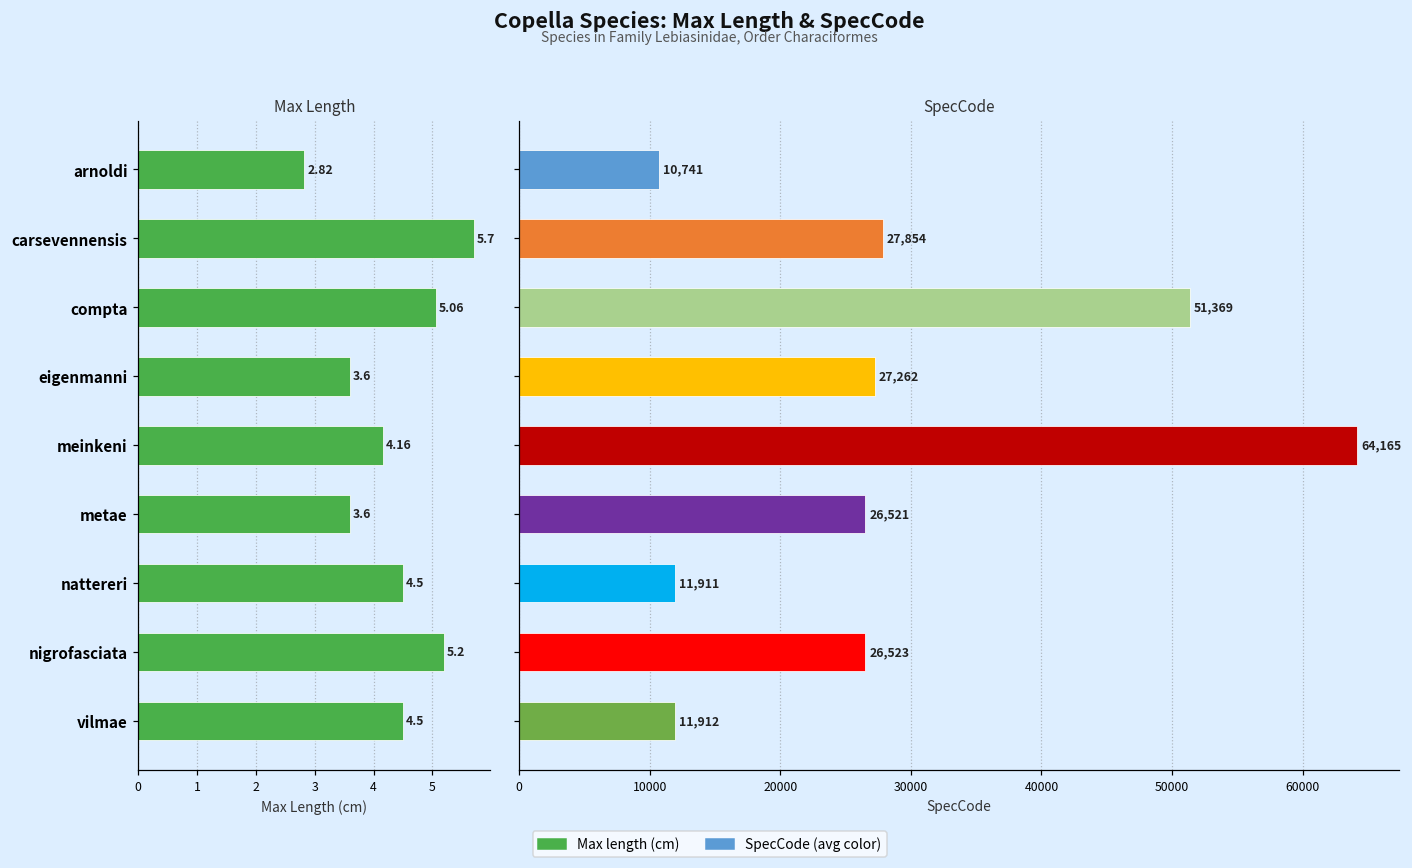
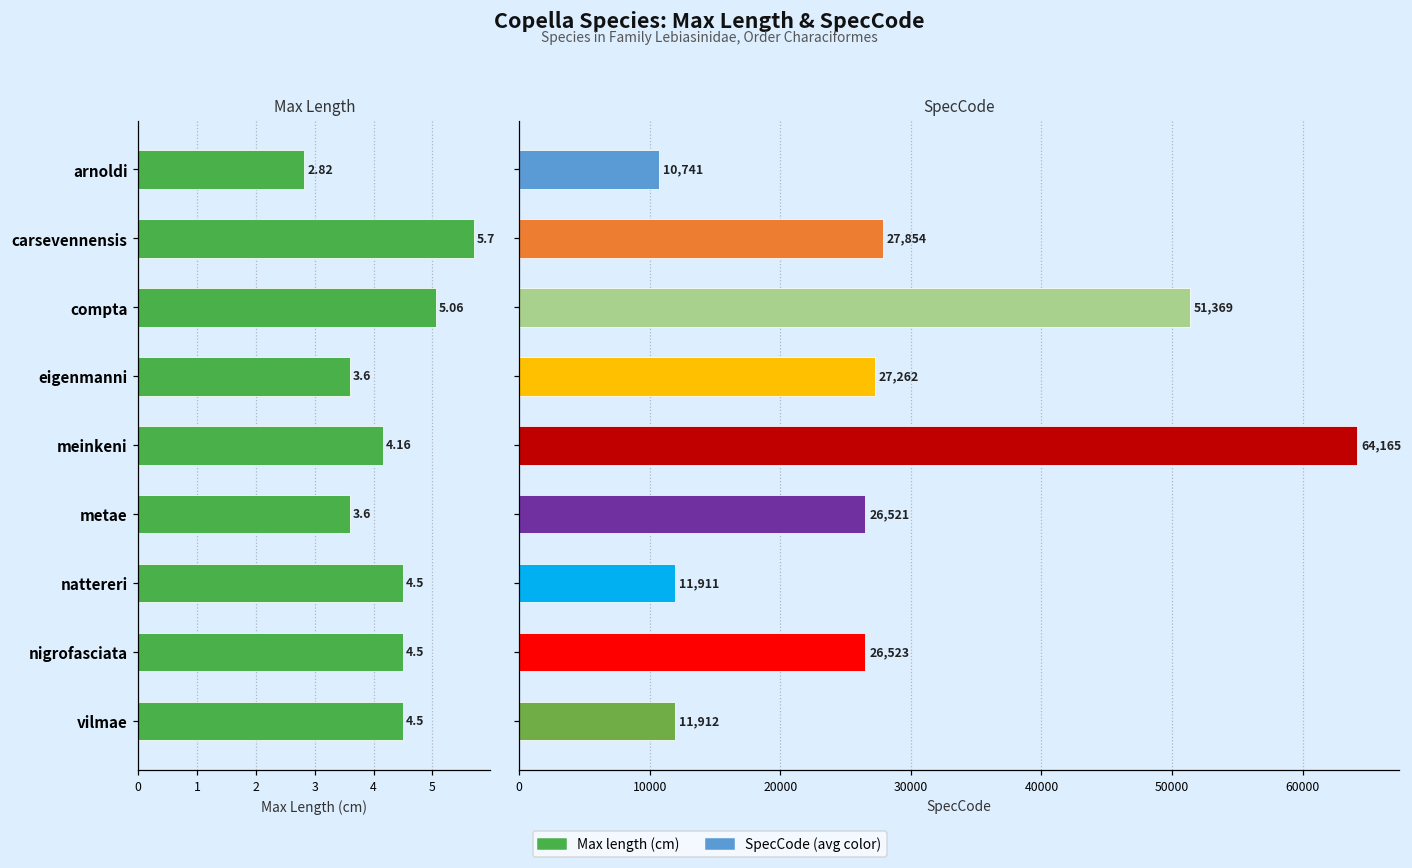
  {
    "Max Length": {
      "arnoldi": 2.82,
      "carsevennensis": 5.7,
      "compta": 5.06,
      "eigenmanni": 3.6,
      "meinkeni": 4.16,
      "metae": 3.6,
      "nattereri": 4.5,
-     "nigrofasciata": 5.2,
+     "nigrofasciata": 4.5,
      "vilmae": 4.5
    }
  }
